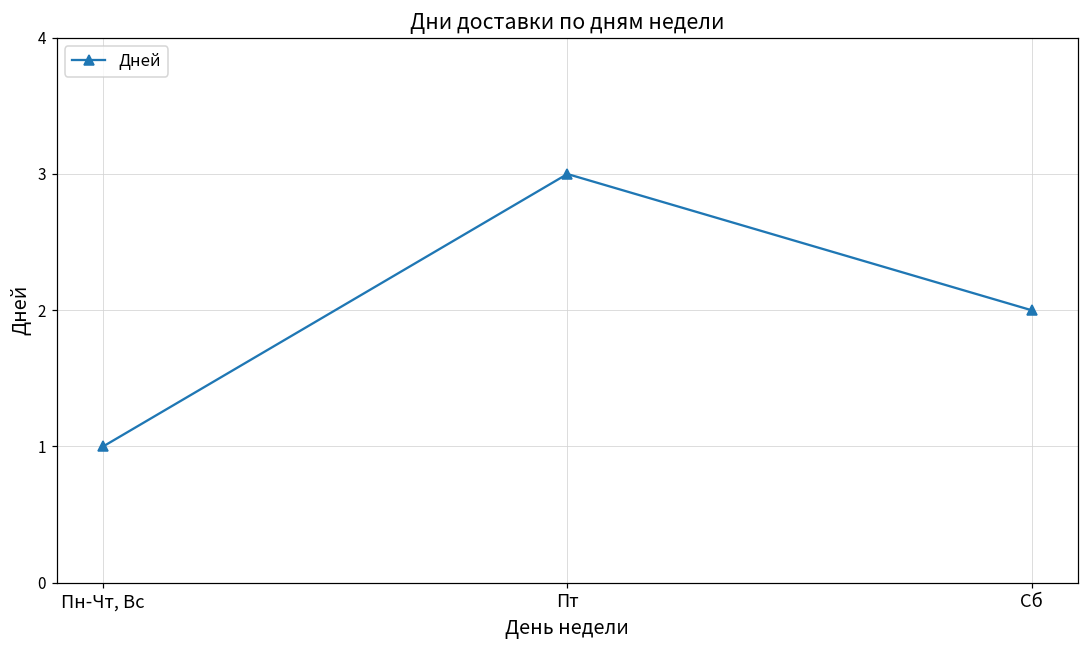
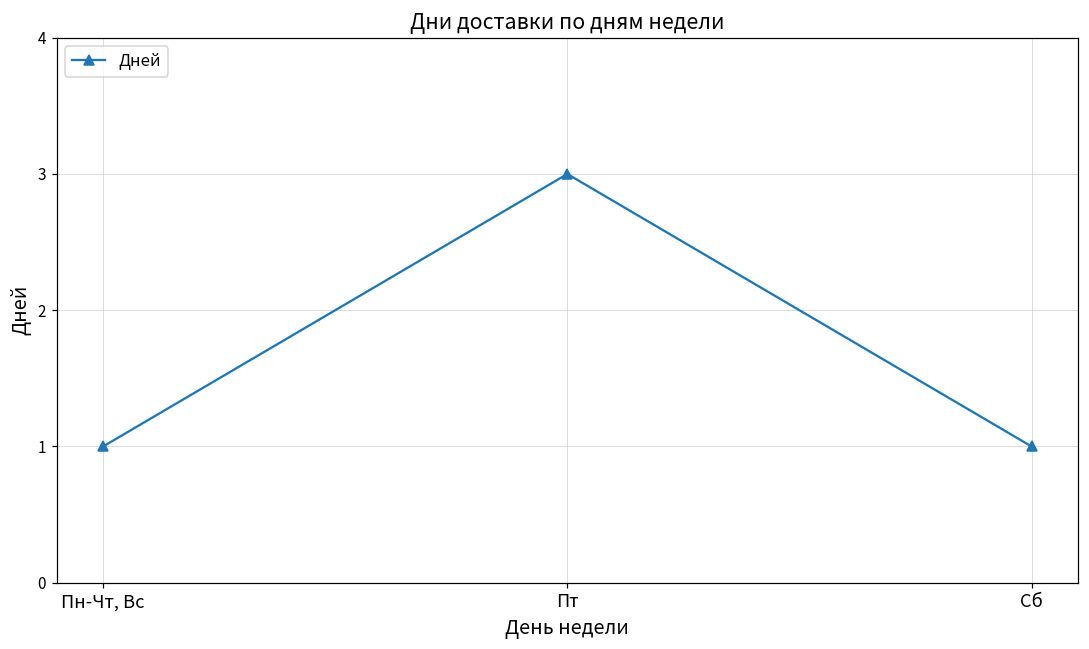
  {
    "Пн-Чт, Вс": 1,
    "Пт": 3,
-   "Сб": 2
+   "Сб": 1
  }
